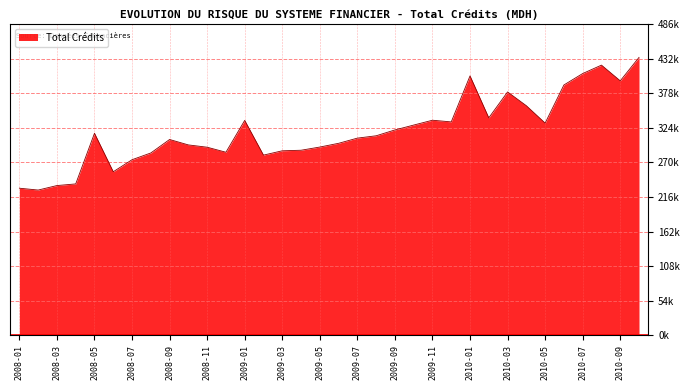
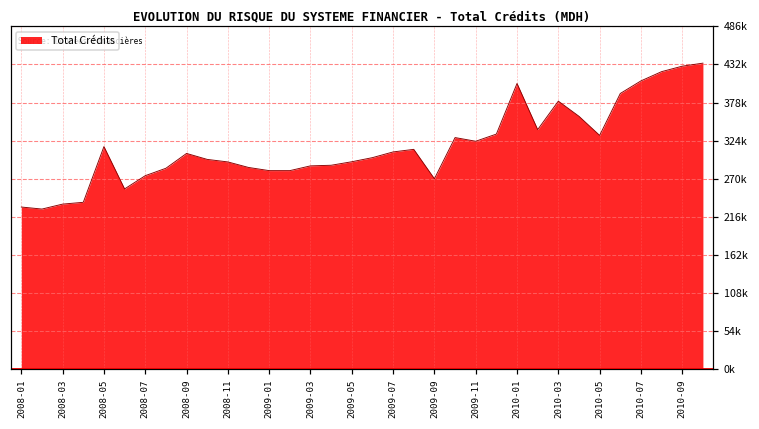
  {
    "2008-01": 230000,
    "2008-03": 230000,
    "2008-05": 320000,
    "2008-07": 270000,
    "2008-09": 310000,
    "2008-11": 290000,
-   "2009-01": 340000,
+   "2009-01": 280000,
    "2009-03": 290000,
    "2009-05": 290000,
    "2009-07": 310000,
-   "2009-09": 320000,
-   "2009-11": 340000,
+   "2009-09": 270000,
+   "2009-11": 320000,
    "2010-01": 400000,
    "2010-03": 380000,
    "2010-05": 330000,
    "2010-07": 410000,
-   "2010-09": 400000
+   "2010-09": 430000
  }
